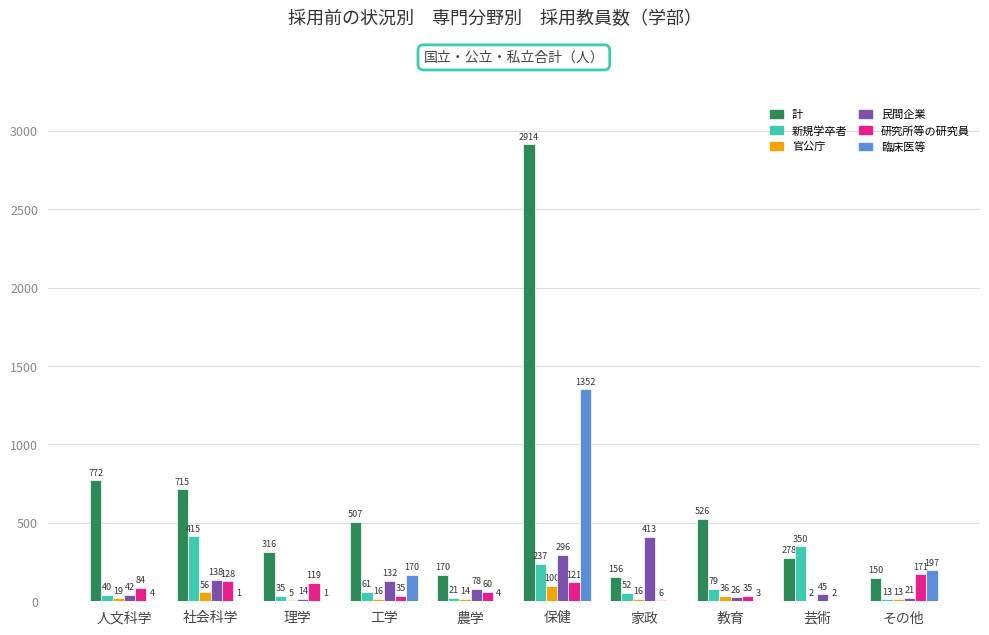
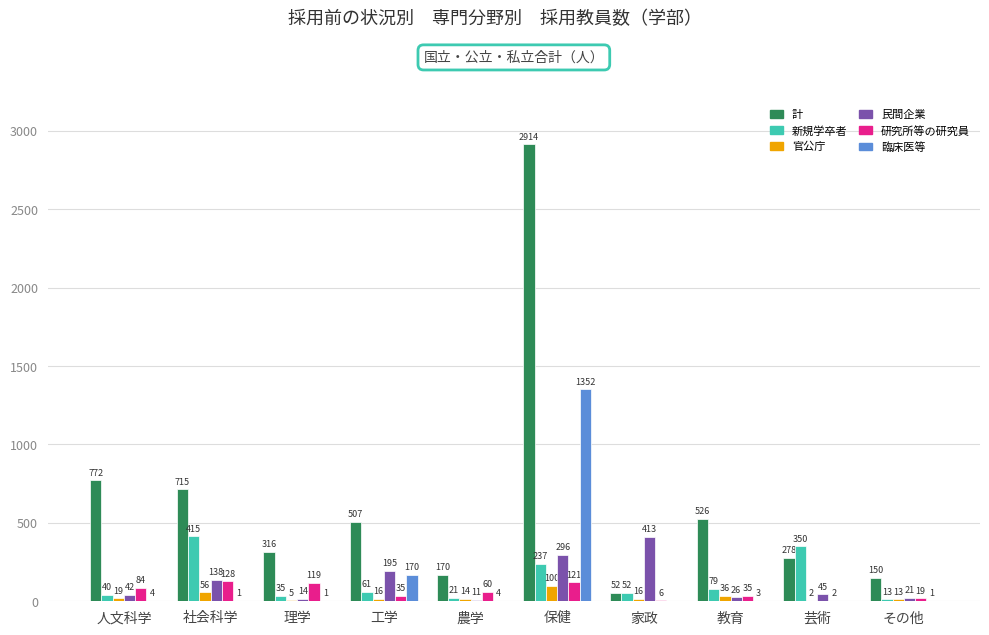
  {
    "計": {
      "人文科学": 772,
      "社会科学": 715,
      "理学": 316,
      "工学": 507,
      "農学": 170,
      "保健": 2914,
-     "家政": 156,
+     "家政": 52,
      "教育": 526,
      "芸術": 278,
      "その他": 150
    },
    "新規学卒者": {
      "人文科学": 40,
      "社会科学": 415,
      "理学": 35,
      "工学": 61,
      "農学": 21,
      "保健": 237,
      "家政": 52,
      "教育": 79,
      "芸術": 350,
      "その他": 13
    },
    "官公庁": {
      "人文科学": 19,
      "社会科学": 56,
      "理学": 5,
      "工学": 16,
      "農学": 14,
      "保健": 100,
      "家政": 16,
      "教育": 36,
      "芸術": 2,
      "その他": 13
    },
    "民間企業": {
      "人文科学": 42,
      "理学": 14,
-     "工学": 132,
-     "農学": 78,
+     "工学": 195,
+     "農学": 11,
      "保健": 296,
      "家政": 413,
      "教育": 26,
      "芸術": 45,
      "その他": 21
    },
    "研究所等の研究員": {
      "人文科学": 84,
      "理学": 119,
      "工学": 35,
      "農学": 60,
      "保健": 121,
      "家政": 6,
      "教育": 35,
      "芸術": 2,
-     "その他": 171
+     "その他": 19
    },
    "臨床医等": {
      "人文科学": 4,
      "社会科学": 1,
      "理学": 1,
      "工学": 170,
      "農学": 4,
      "保健": 1352,
      "教育": 3,
-     "その他": 197
+     "その他": 1
    }
  }
